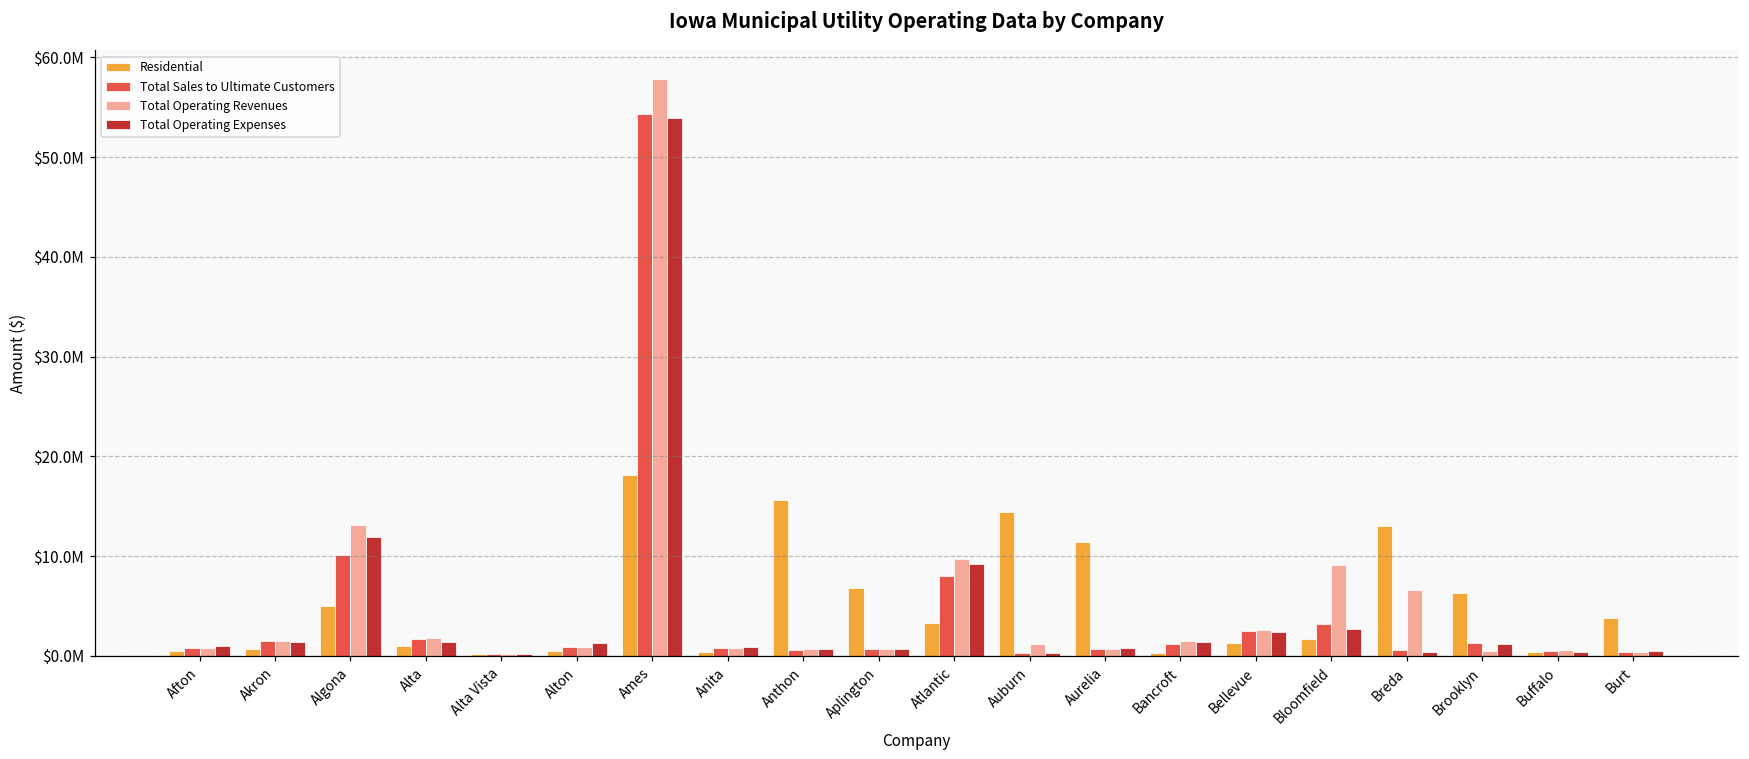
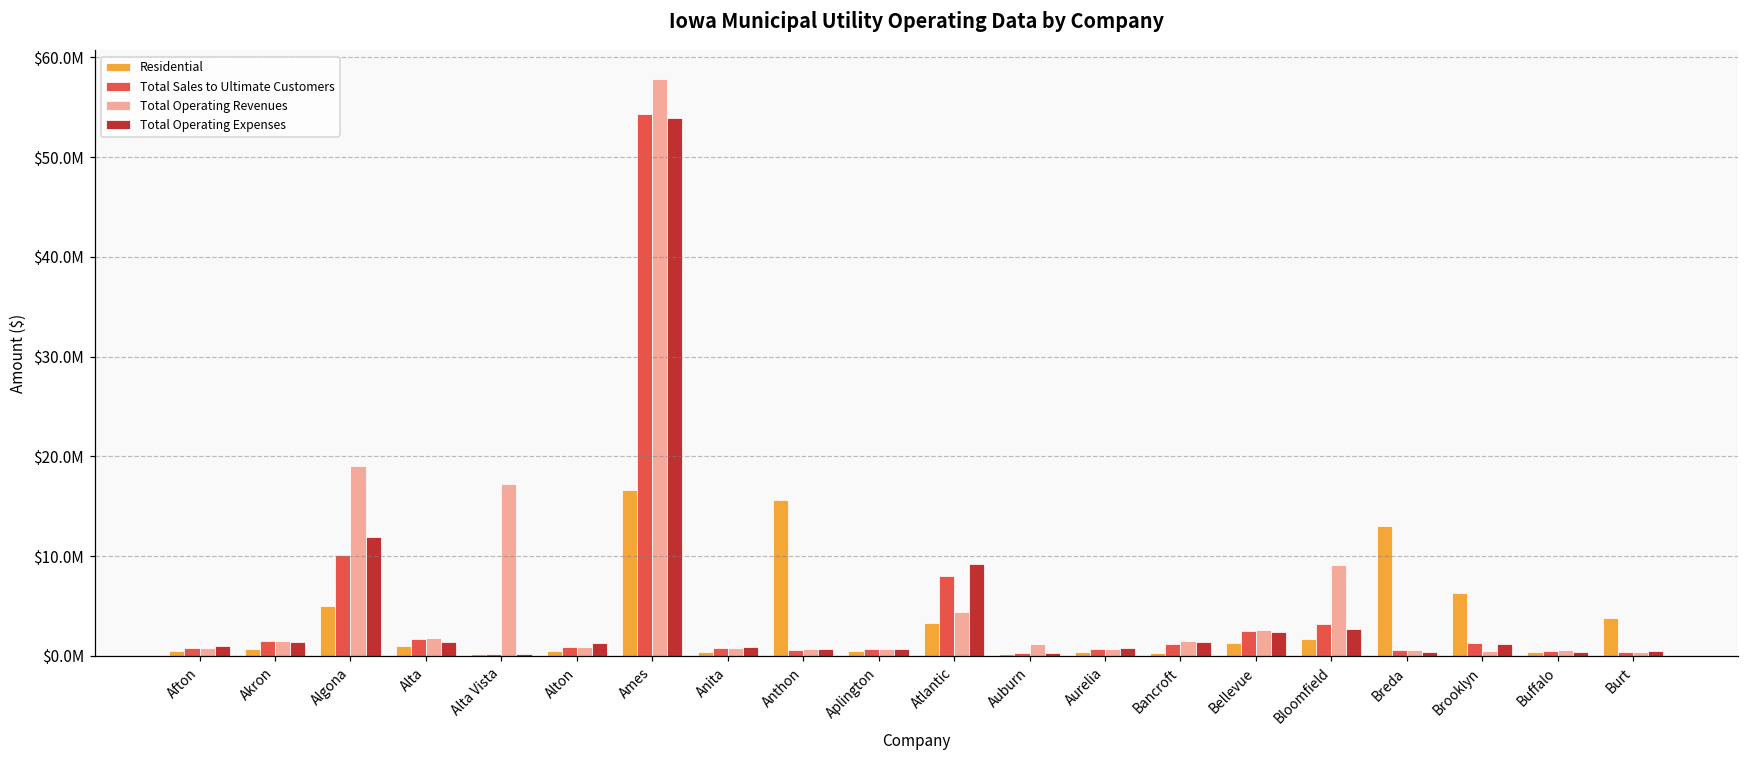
  {
    "Residential": {
      "Afton": "$0",
      "Akron": "$1000000",
      "Algona": "$5000000",
      "Alta": "$1000000",
      "Alton": "$0",
-     "Ames": "$18000000",
+     "Ames": "$17000000",
      "Anita": "$0",
      "Anthon": "$16000000",
-     "Aplington": "$7000000",
+     "Aplington": "$0",
      "Atlantic": "$3000000",
-     "Auburn": "$14000000",
-     "Aurelia": "$11000000",
+     "Auburn": "$0",
+     "Aurelia": "$0",
      "Bancroft": "$0",
      "Bellevue": "$1000000",
      "Bloomfield": "$2000000",
      "Breda": "$13000000",
      "Brooklyn": "$6000000",
      "Buffalo": "$0",
      "Burt": "$4000000"
    },
    "Total Operating Revenues": {
      "Afton": "$1000000",
      "Akron": "$2000000",
-     "Algona": "$13000000",
+     "Algona": "$19000000",
      "Alta": "$2000000",
-     "Alta Vista": "$0",
+     "Alta Vista": "$17000000",
      "Alton": "$1000000",
      "Ames": "$58000000",
      "Anita": "$1000000",
      "Anthon": "$1000000",
      "Aplington": "$1000000",
-     "Atlantic": "$10000000",
+     "Atlantic": "$4000000",
      "Auburn": "$1000000",
      "Aurelia": "$1000000",
      "Bancroft": "$2000000",
      "Bellevue": "$3000000",
      "Bloomfield": "$9000000",
-     "Breda": "$7000000",
+     "Breda": "$1000000",
      "Brooklyn": "$0",
      "Buffalo": "$1000000",
      "Burt": "$0"
    }
  }
